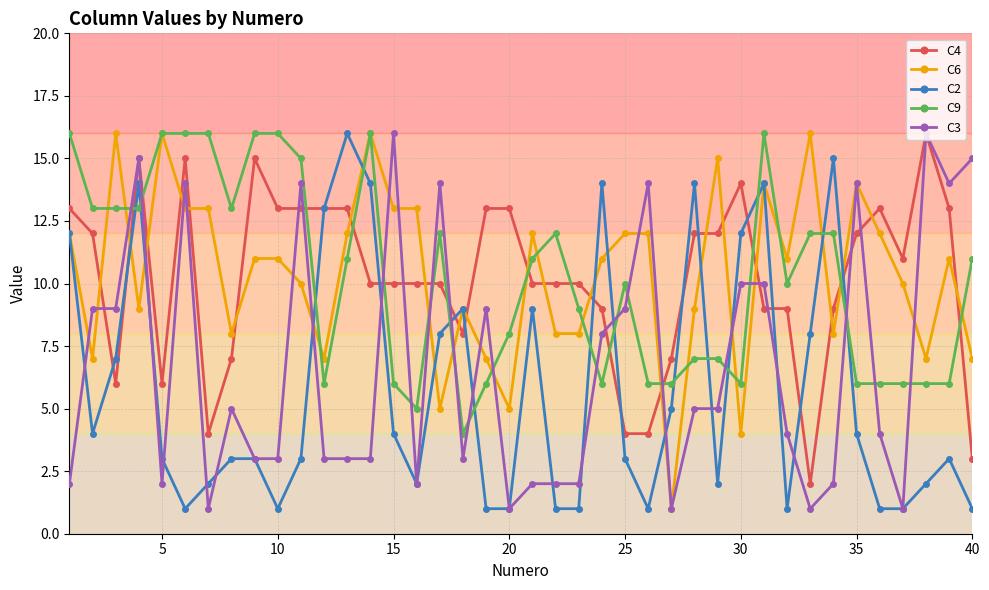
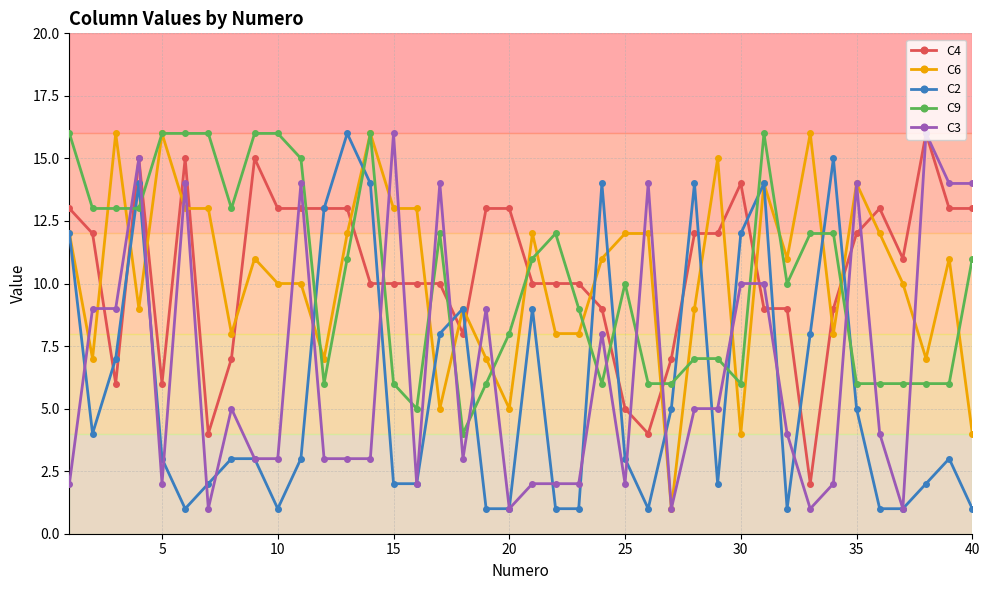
  {
    "C4": {
      "5": 6,
      "10": 13,
      "15": 10,
      "20": 13,
-     "25": 4,
+     "25": 5,
      "30": 14,
      "35": 12,
-     "40": 3
+     "40": 13
    },
    "C6": {
-     "10": 11,
+     "10": 10,
      "15": 13,
      "20": 5,
      "25": 12,
      "30": 4,
-     "40": 7
+     "40": 4
    },
    "C2": {
      "5": 3,
      "10": 1,
-     "15": 4,
+     "15": 2,
      "25": 3,
      "30": 12,
-     "35": 4,
+     "35": 5,
      "40": 1
    },
    "C9": {
      "10": 16,
      "15": 6,
      "20": 8,
      "25": 10,
      "30": 6,
      "35": 6,
      "40": 11
    },
    "C3": {
      "5": 2,
      "10": 3,
      "15": 16,
-     "25": 9,
+     "25": 2,
      "30": 10,
-     "40": 15
+     "40": 14
    }
  }
